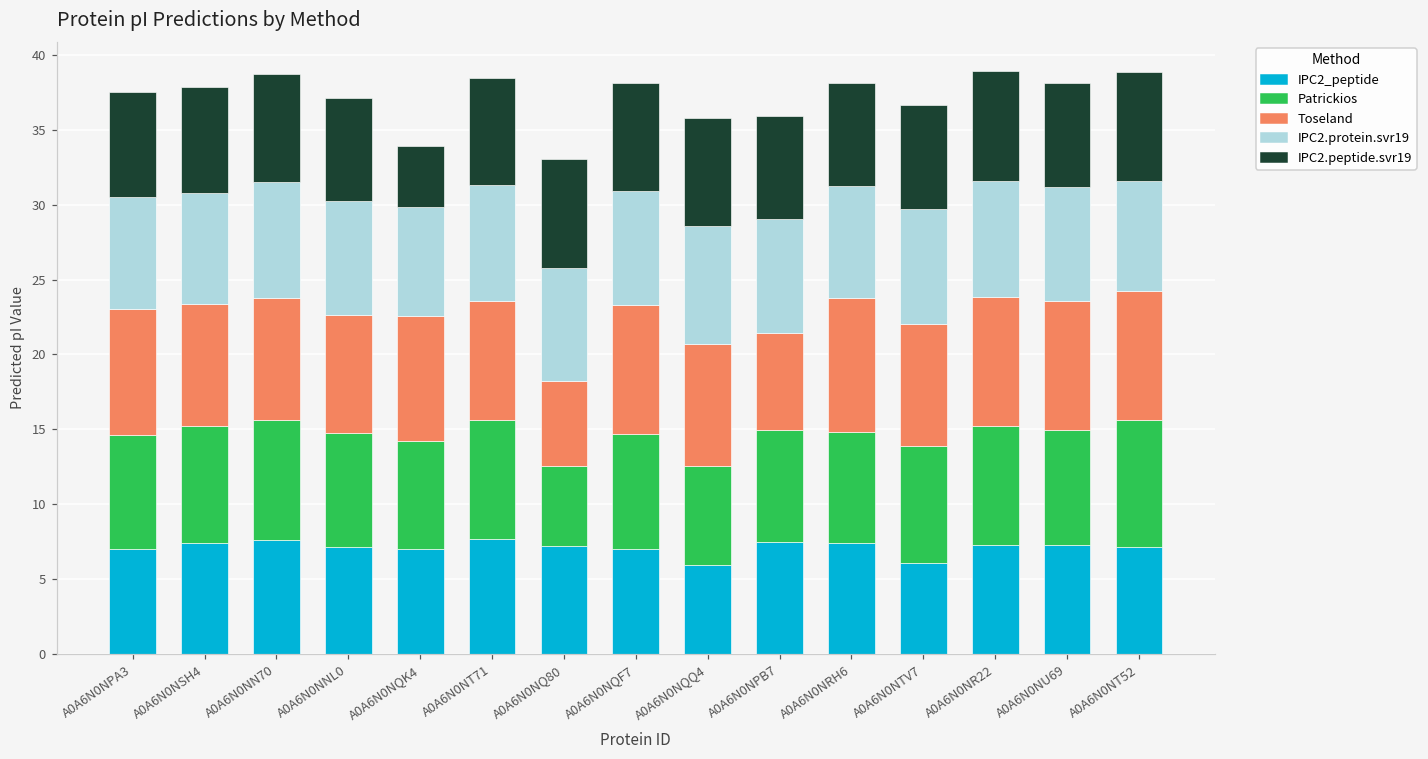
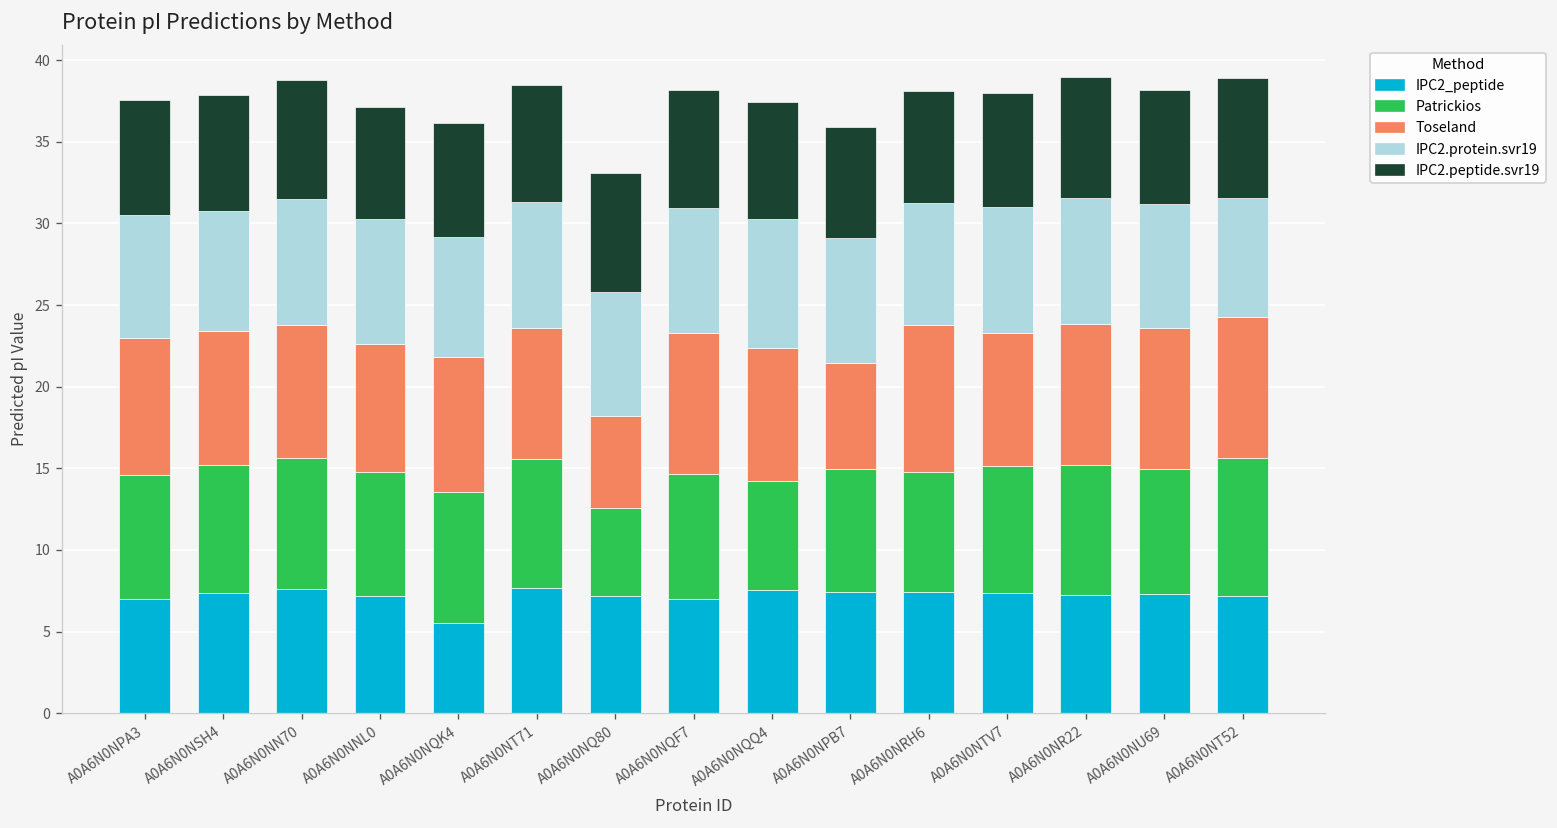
  {
    "IPC2_peptide": {
      "A0A6N0NPA3": 7.0,
      "A0A6N0NSH4": 7.4,
      "A0A6N0NN70": 7.6,
      "A0A6N0NNL0": 7.2,
-     "A0A6N0NQK4": 7.0,
+     "A0A6N0NQK4": 5.5,
      "A0A6N0NT71": 7.7,
      "A0A6N0NQ80": 7.2,
      "A0A6N0NQF7": 7.0,
-     "A0A6N0NQQ4": 5.9,
+     "A0A6N0NQQ4": 7.6,
      "A0A6N0NPB7": 7.4,
      "A0A6N0NRH6": 7.4,
-     "A0A6N0NTV7": 6.0,
+     "A0A6N0NTV7": 7.3,
      "A0A6N0NR22": 7.2,
      "A0A6N0NU69": 7.3,
      "A0A6N0NT52": 7.1
    },
    "Patrickios": {
      "A0A6N0NPA3": 7.6,
      "A0A6N0NSH4": 7.8,
      "A0A6N0NN70": 8.0,
      "A0A6N0NNL0": 7.6,
-     "A0A6N0NQK4": 7.3,
+     "A0A6N0NQK4": 8.0,
      "A0A6N0NT71": 7.9,
      "A0A6N0NQ80": 5.4,
      "A0A6N0NQF7": 7.6,
      "A0A6N0NQQ4": 6.6,
      "A0A6N0NPB7": 7.5,
      "A0A6N0NRH6": 7.4,
      "A0A6N0NTV7": 7.8,
      "A0A6N0NR22": 8.0,
      "A0A6N0NU69": 7.6,
      "A0A6N0NT52": 8.5
    },
    "Toseland": {
      "A0A6N0NPA3": 8.4,
      "A0A6N0NSH4": 8.2,
      "A0A6N0NN70": 8.2,
      "A0A6N0NNL0": 7.9,
      "A0A6N0NQK4": 8.3,
      "A0A6N0NT71": 8.0,
      "A0A6N0NQ80": 5.7,
      "A0A6N0NQF7": 8.6,
      "A0A6N0NQQ4": 8.2,
      "A0A6N0NPB7": 6.5,
      "A0A6N0NRH6": 9.0,
      "A0A6N0NTV7": 8.2,
      "A0A6N0NR22": 8.6,
      "A0A6N0NU69": 8.6,
      "A0A6N0NT52": 8.6
    },
    "IPC2.protein.svr19": {
      "A0A6N0NPA3": 7.5,
      "A0A6N0NSH4": 7.4,
      "A0A6N0NN70": 7.7,
      "A0A6N0NNL0": 7.6,
      "A0A6N0NQK4": 7.3,
      "A0A6N0NT71": 7.7,
      "A0A6N0NQ80": 7.6,
      "A0A6N0NQF7": 7.7,
      "A0A6N0NQQ4": 7.9,
      "A0A6N0NPB7": 7.6,
      "A0A6N0NRH6": 7.4,
      "A0A6N0NTV7": 7.7,
      "A0A6N0NR22": 7.8,
      "A0A6N0NU69": 7.6,
      "A0A6N0NT52": 7.3
    },
    "IPC2.peptide.svr19": {
      "A0A6N0NPA3": 7.0,
      "A0A6N0NSH4": 7.1,
      "A0A6N0NN70": 7.3,
      "A0A6N0NNL0": 6.9,
-     "A0A6N0NQK4": 4.1,
+     "A0A6N0NQK4": 7.0,
      "A0A6N0NT71": 7.2,
      "A0A6N0NQ80": 7.3,
      "A0A6N0NQF7": 7.2,
      "A0A6N0NQQ4": 7.2,
      "A0A6N0NPB7": 6.9,
      "A0A6N0NRH6": 6.9,
      "A0A6N0NTV7": 7.0,
      "A0A6N0NR22": 7.4,
      "A0A6N0NU69": 7.0,
      "A0A6N0NT52": 7.3
    }
  }
